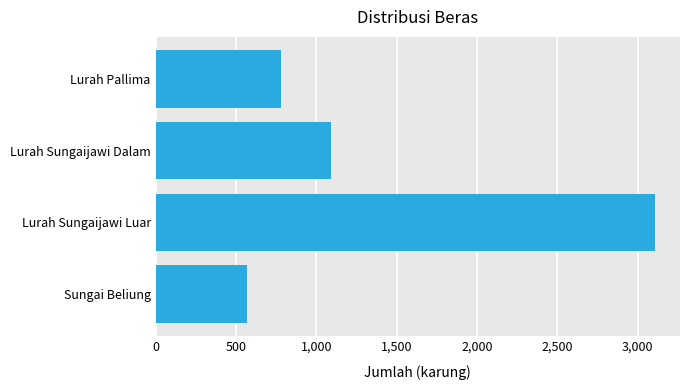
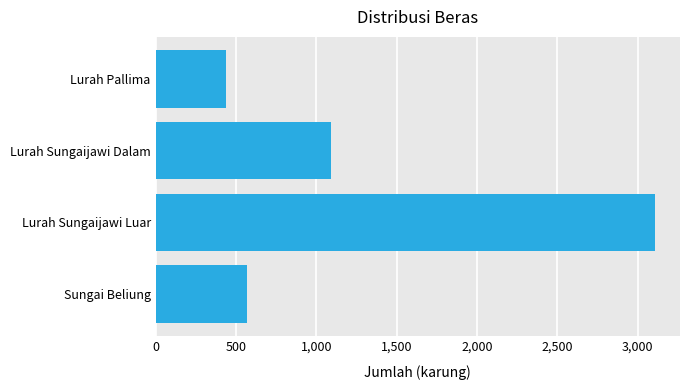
  {
-   "Lurah Pallima": "780",
+   "Lurah Pallima": "440",
    "Lurah Sungaijawi Dalam": "1,090",
    "Lurah Sungaijawi Luar": "3,110",
    "Sungai Beliung": "570"
  }
